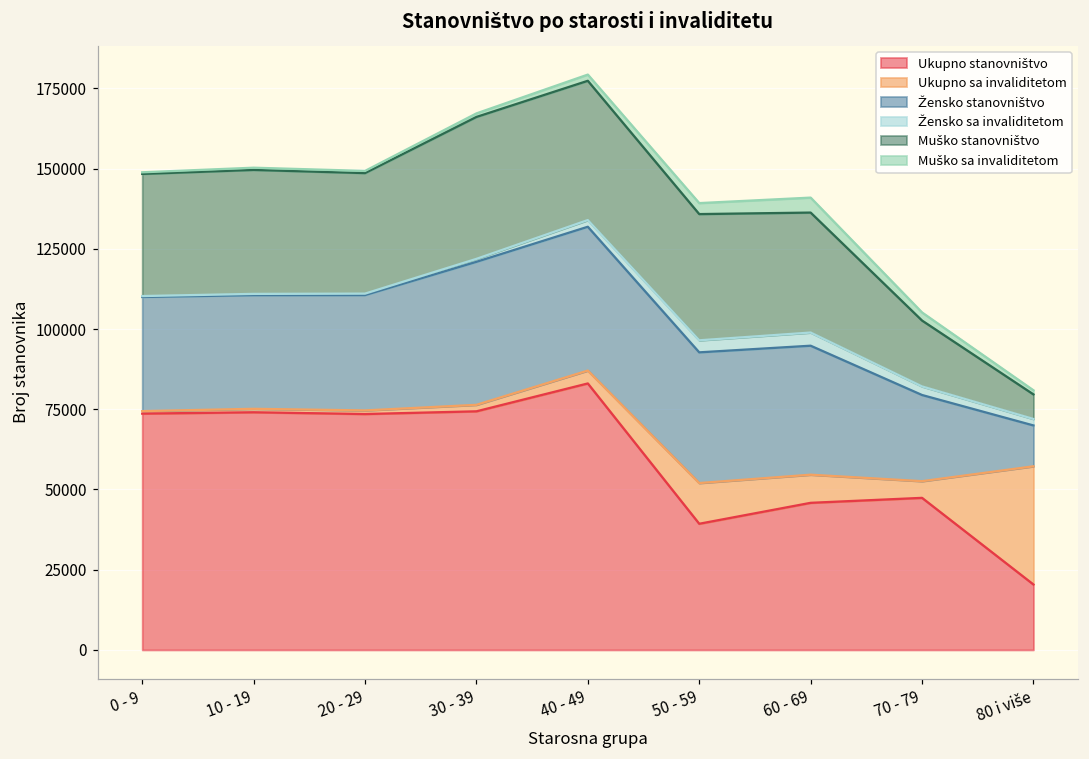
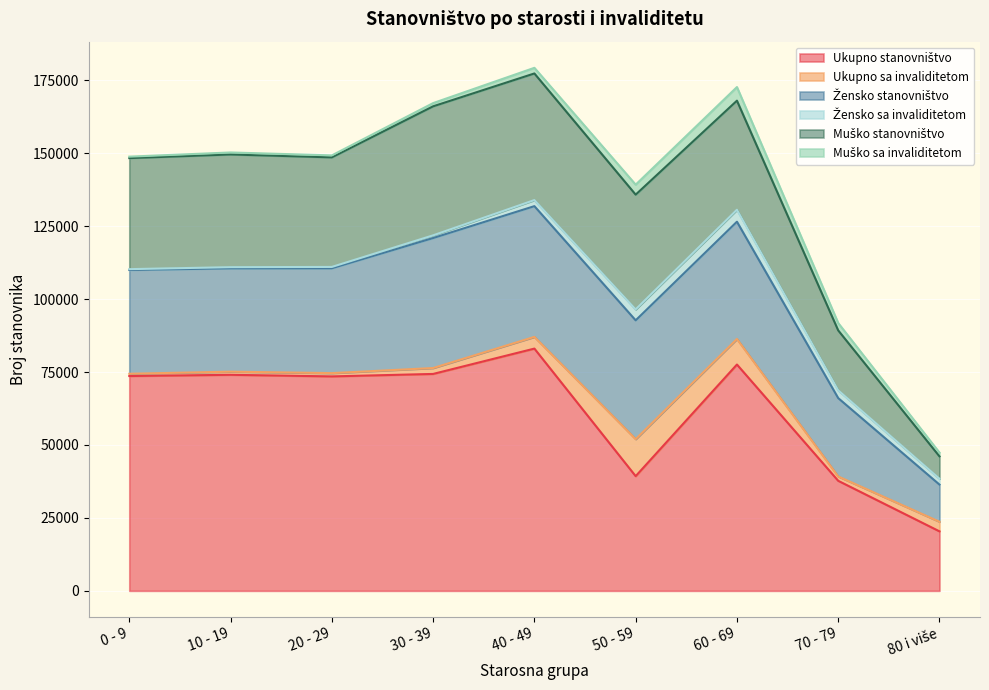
  {
    "Ukupno stanovništvo": {
      "10 - 19": 74000,
      "20 - 29": 74000,
      "30 - 39": 74000,
      "40 - 49": 83000,
      "50 - 59": 39000,
-     "60 - 69": 46000,
-     "70 - 79": 47000,
+     "60 - 69": 78000,
+     "70 - 79": 38000,
      "80 i više": 20000
    },
    "Ukupno sa invaliditetom": {
      "10 - 19": 1000,
      "20 - 29": 1000,
      "30 - 39": 2000,
      "40 - 49": 4000,
      "50 - 59": 13000,
      "60 - 69": 9000,
-     "70 - 79": 5000,
-     "80 i više": 37000
+     "70 - 79": 1000,
+     "80 i više": 3000
    }
  }
